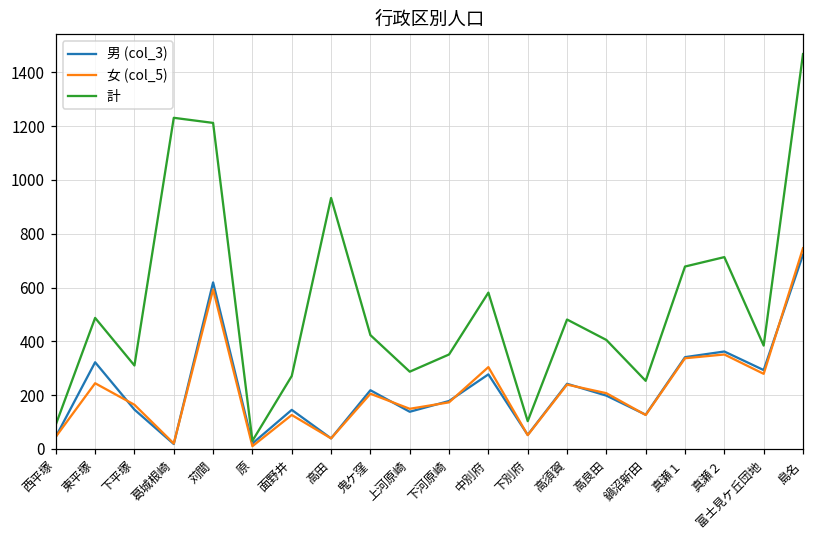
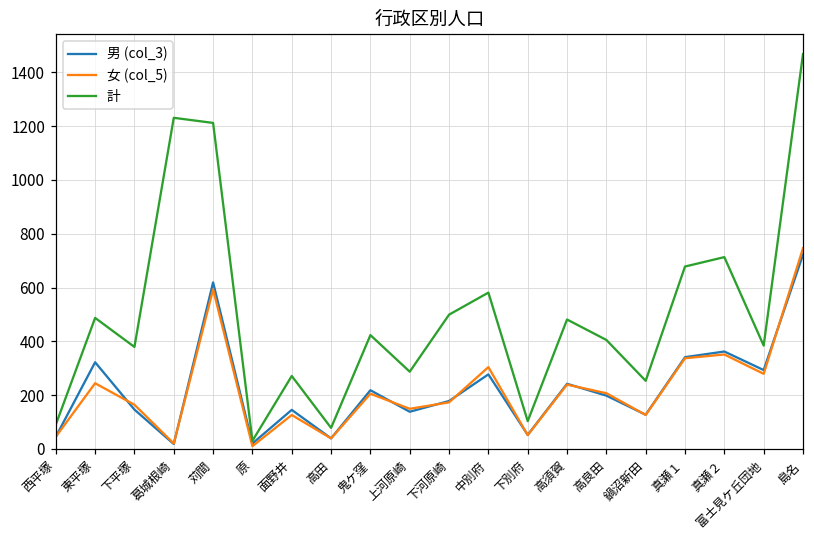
  {
    "男 (col_3)": {
      "東平塚": 320,
      "下平塚": 150,
      "苅間": 620,
      "面野井": 150,
      "鬼ケ窪": 220,
      "上河原崎": 140,
      "中別府": 280,
      "真瀬２": 360,
      "富士見ケ丘団地": 290,
      "島名": 720
    },
    "女 (col_5)": {
      "東平塚": 240,
      "下平塚": 160,
      "苅間": 590,
      "面野井": 130,
      "鬼ケ窪": 210,
      "上河原崎": 150,
      "中別府": 300,
      "真瀬２": 350,
      "富士見ケ丘団地": 280,
      "島名": 750
    },
    "計": {
      "西平塚": 90,
      "東平塚": 490,
-     "下平塚": 310,
+     "下平塚": 380,
      "葛城根崎": 1230,
      "苅間": 1210,
      "面野井": 270,
-     "高田": 930,
+     "高田": 80,
      "鬼ケ窪": 420,
      "上河原崎": 290,
-     "下河原崎": 350,
+     "下河原崎": 500,
      "中別府": 580,
      "下別府": 100,
      "高須賀": 480,
      "高良田": 410,
      "鍋沼新田": 250,
      "真瀬１": 680,
      "真瀬２": 710,
      "富士見ケ丘団地": 380,
      "島名": 1470
    }
  }
